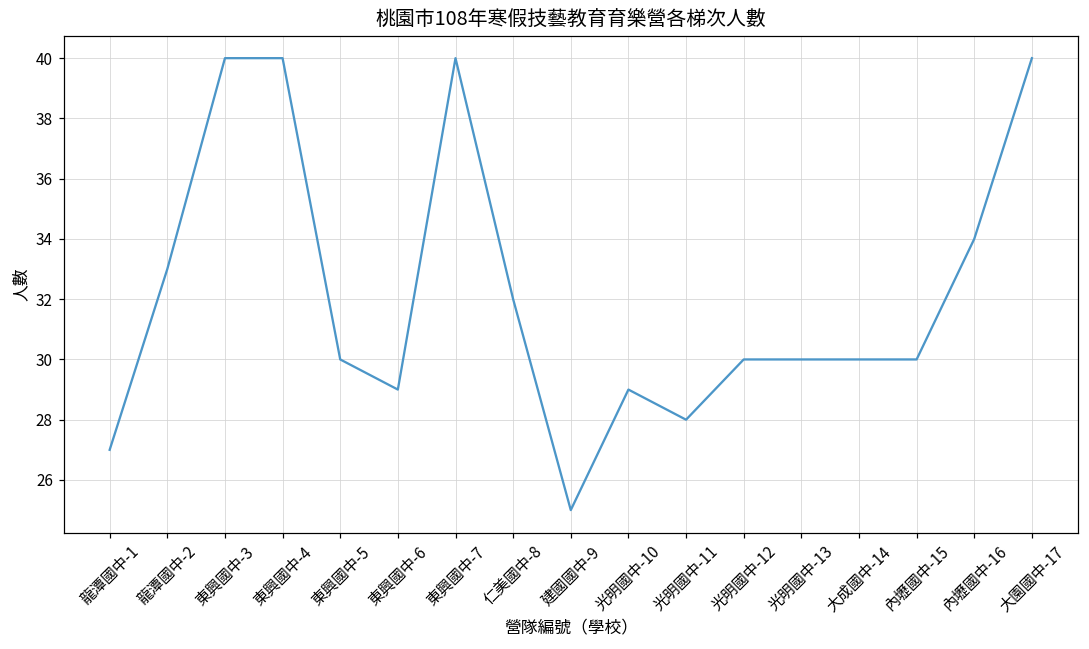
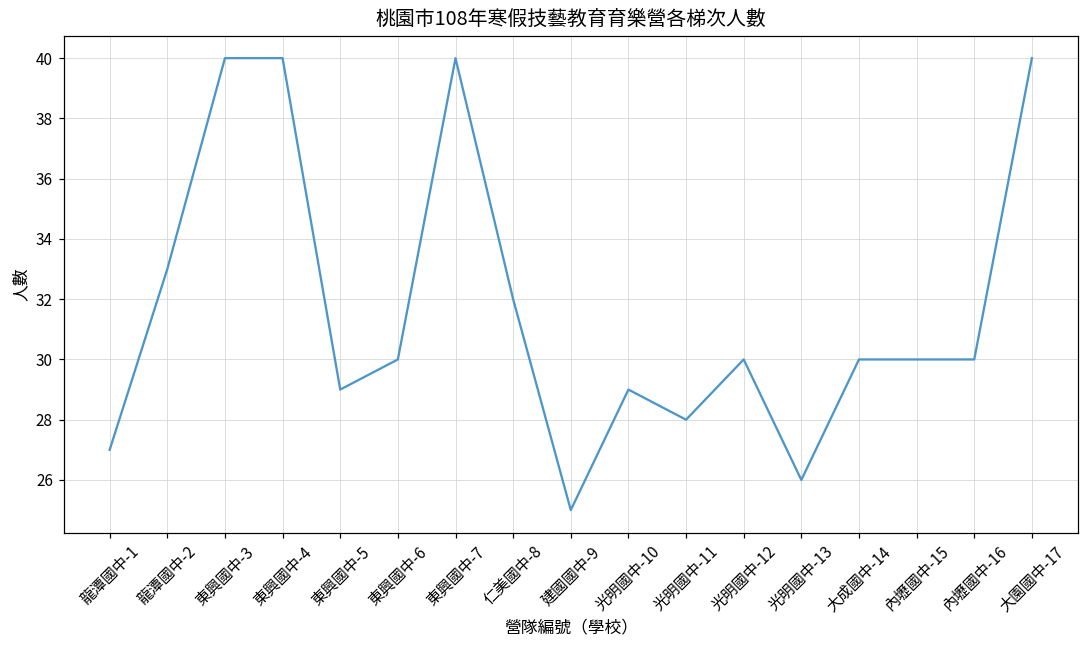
  {
    "龍潭國中-1": 27,
    "龍潭國中-2": 33,
    "東興國中-3": 40,
    "東興國中-4": 40,
-   "東興國中-5": 30,
-   "東興國中-6": 29,
+   "東興國中-5": 29,
+   "東興國中-6": 30,
    "東興國中-7": 40,
    "仁美國中-8": 32,
    "建國國中-9": 25,
    "光明國中-10": 29,
    "光明國中-11": 28,
    "光明國中-12": 30,
-   "光明國中-13": 30,
+   "光明國中-13": 26,
    "大成國中-14": 30,
    "內壢國中-15": 30,
-   "內壢國中-16": 34,
+   "內壢國中-16": 30,
    "大園國中-17": 40
  }
